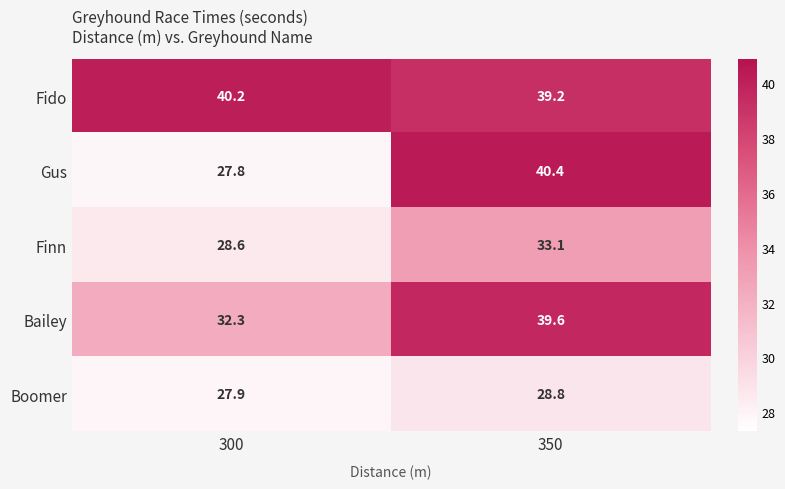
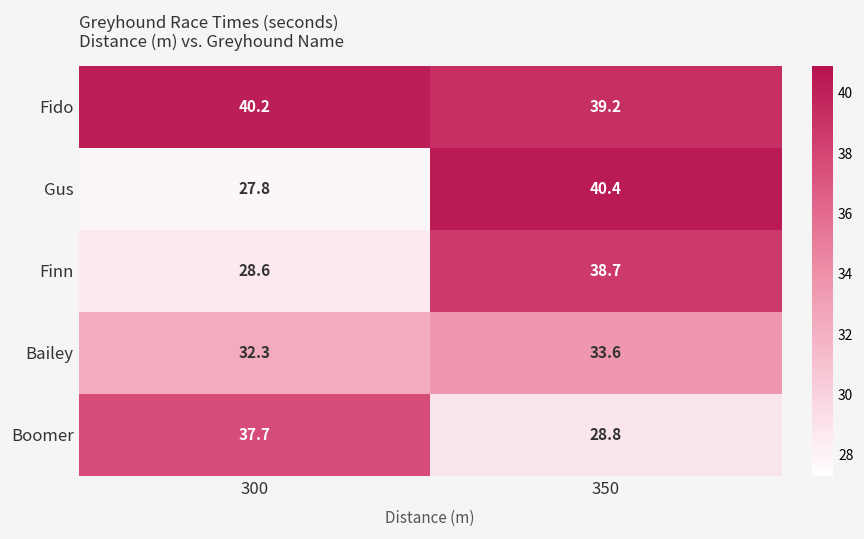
  {
    "Fido": {
      "300": 40.2,
      "350": 39.2
    },
    "Gus": {
      "300": 27.8,
      "350": 40.4
    },
    "Finn": {
      "300": 28.6,
-     "350": 33.1
+     "350": 38.7
    },
    "Bailey": {
      "300": 32.3,
-     "350": 39.6
+     "350": 33.6
    },
    "Boomer": {
-     "300": 27.9,
+     "300": 37.7,
      "350": 28.8
    }
  }
